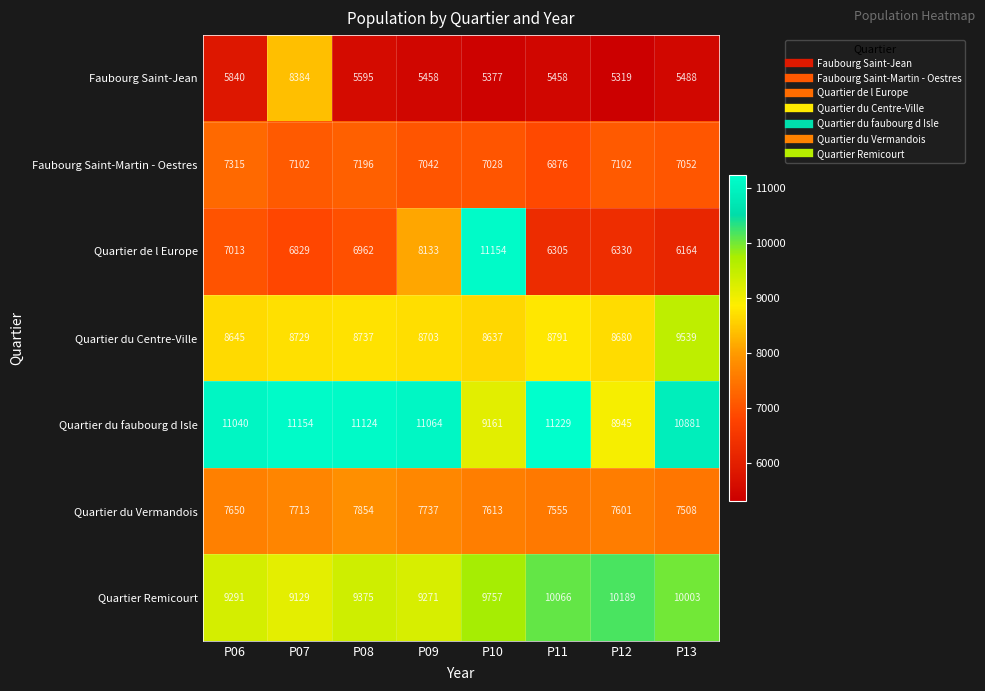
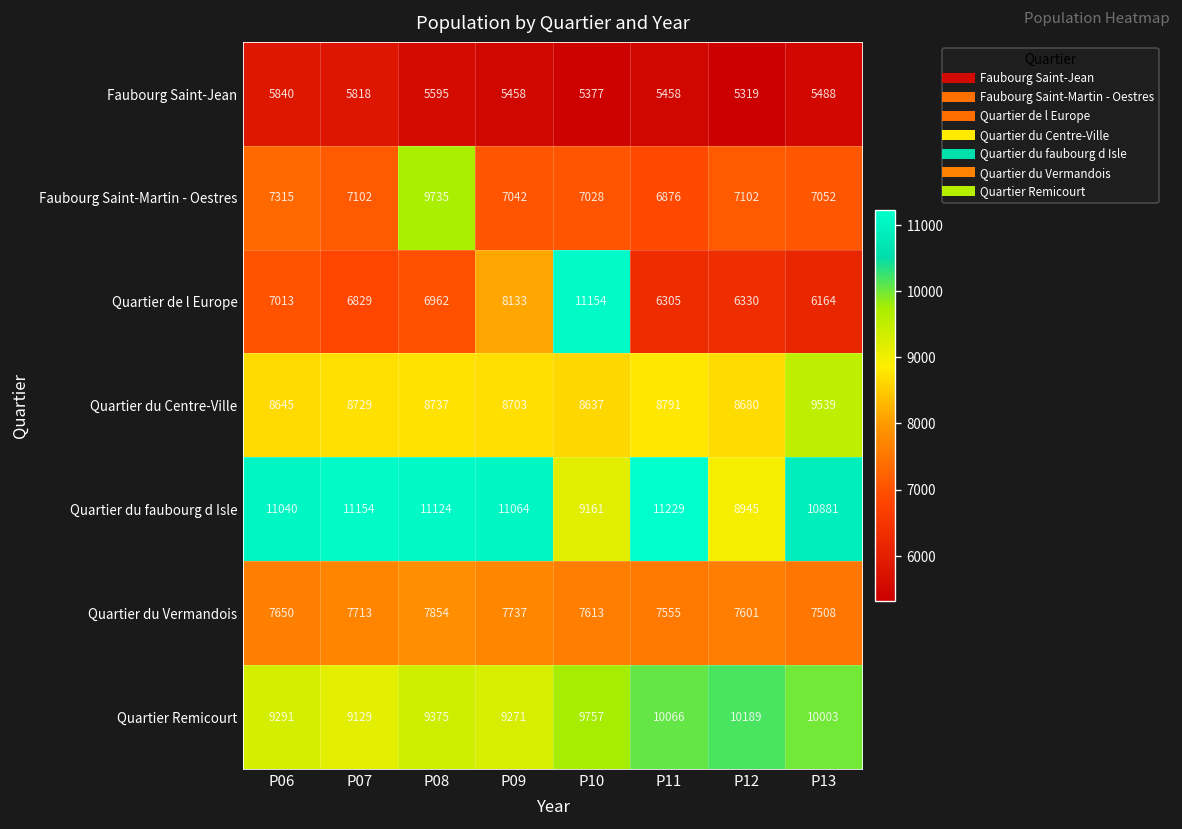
  {
    "Faubourg Saint-Jean": {
      "P06": 5840,
-     "P07": 8384,
+     "P07": 5818,
      "P08": 5595,
      "P09": 5458,
      "P10": 5377,
      "P11": 5458,
      "P12": 5319,
      "P13": 5488
    },
    "Faubourg Saint-Martin - Oestres": {
      "P06": 7315,
      "P07": 7102,
-     "P08": 7196,
+     "P08": 9735,
      "P09": 7042,
      "P10": 7028,
      "P11": 6876,
      "P12": 7102,
      "P13": 7052
    },
    "Quartier de l Europe": {
      "P06": 7013,
      "P07": 6829,
      "P08": 6962,
      "P09": 8133,
      "P10": 11154,
      "P11": 6305,
      "P12": 6330,
      "P13": 6164
    },
    "Quartier du Centre-Ville": {
      "P06": 8645,
      "P07": 8729,
      "P08": 8737,
      "P09": 8703,
      "P10": 8637,
      "P11": 8791,
      "P12": 8680,
      "P13": 9539
    },
    "Quartier du faubourg d Isle": {
      "P06": 11040,
      "P07": 11154,
      "P08": 11124,
      "P09": 11064,
      "P10": 9161,
      "P11": 11229,
      "P12": 8945,
      "P13": 10881
    },
    "Quartier du Vermandois": {
      "P06": 7650,
      "P07": 7713,
      "P08": 7854,
      "P09": 7737,
      "P10": 7613,
      "P11": 7555,
      "P12": 7601,
      "P13": 7508
    },
    "Quartier Remicourt": {
      "P06": 9291,
      "P07": 9129,
      "P08": 9375,
      "P09": 9271,
      "P10": 9757,
      "P11": 10066,
      "P12": 10189,
      "P13": 10003
    }
  }
